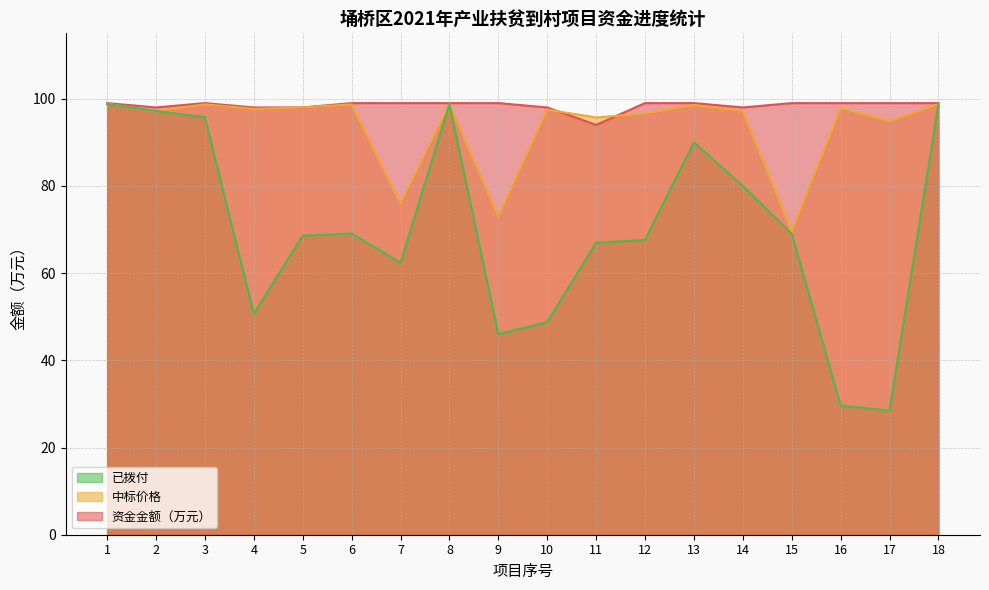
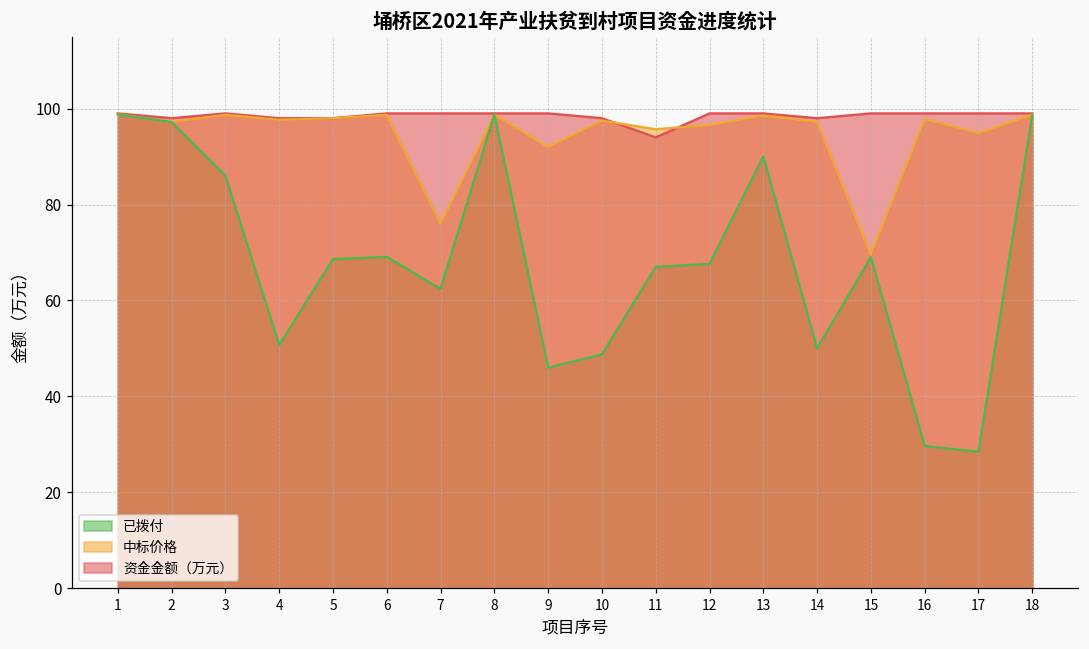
  {
    "已拨付": {
-     "3": 96,
+     "3": 86,
      "4": 51,
      "5": 69,
      "6": 69,
      "7": 62,
      "9": 46,
      "10": 49,
      "11": 67,
      "12": 68,
      "13": 90,
-     "14": 80,
+     "14": 50,
      "16": 30,
      "17": 28
    },
    "中标价格": {
      "7": 76,
-     "9": 73,
+     "9": 92,
      "11": 96,
      "12": 97,
      "14": 97,
      "16": 98,
      "17": 95
    },
    "资金金额（万元）": {
      "2": 98,
      "7": 99,
      "9": 99,
      "11": 94,
      "12": 99,
      "14": 98,
      "15": 99,
      "16": 99,
      "17": 99
    }
  }
